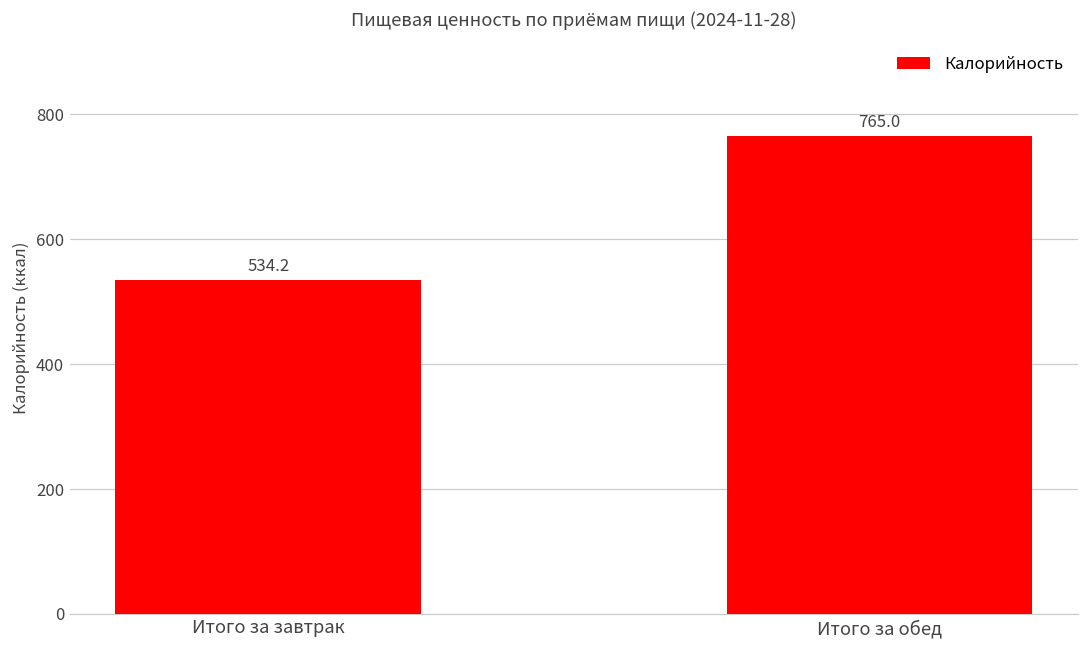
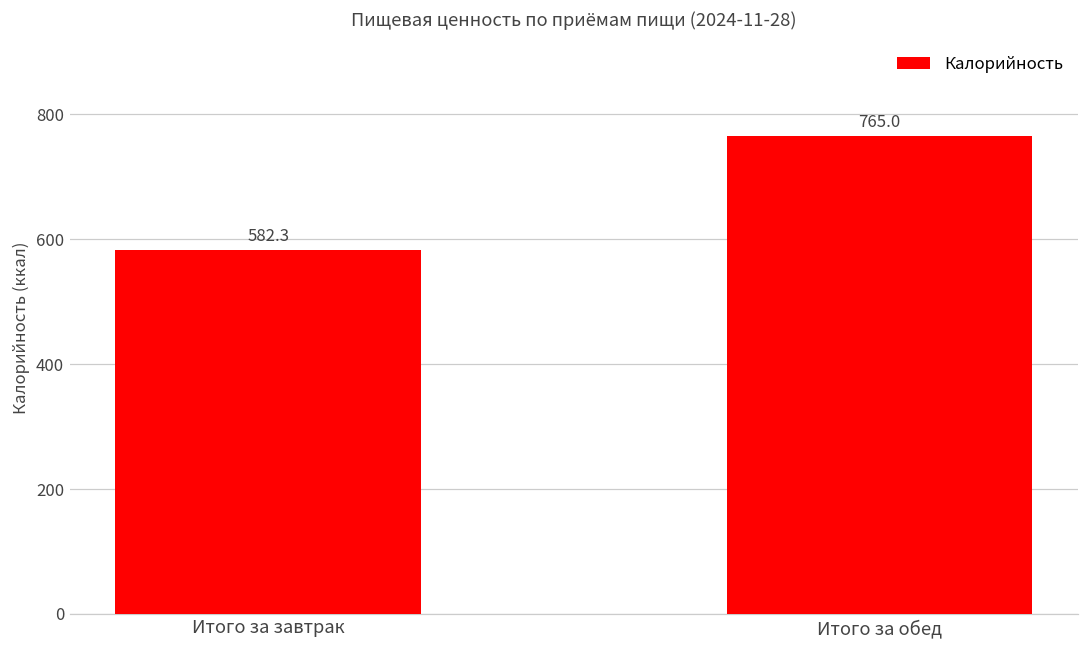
  {
-   "Итого за завтрак": 534.2,
+   "Итого за завтрак": 582.3,
    "Итого за обед": 765.0
  }
